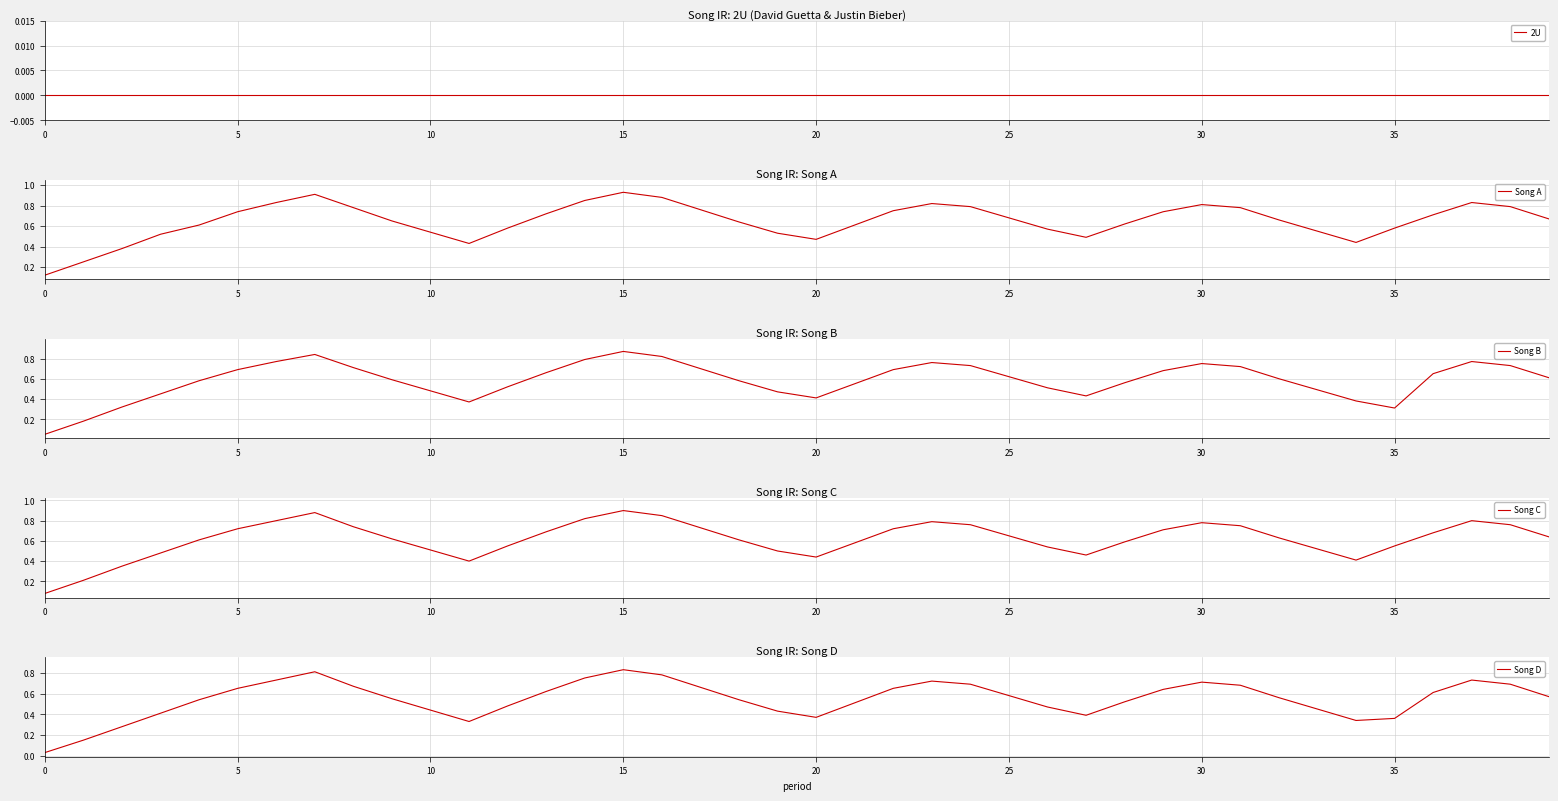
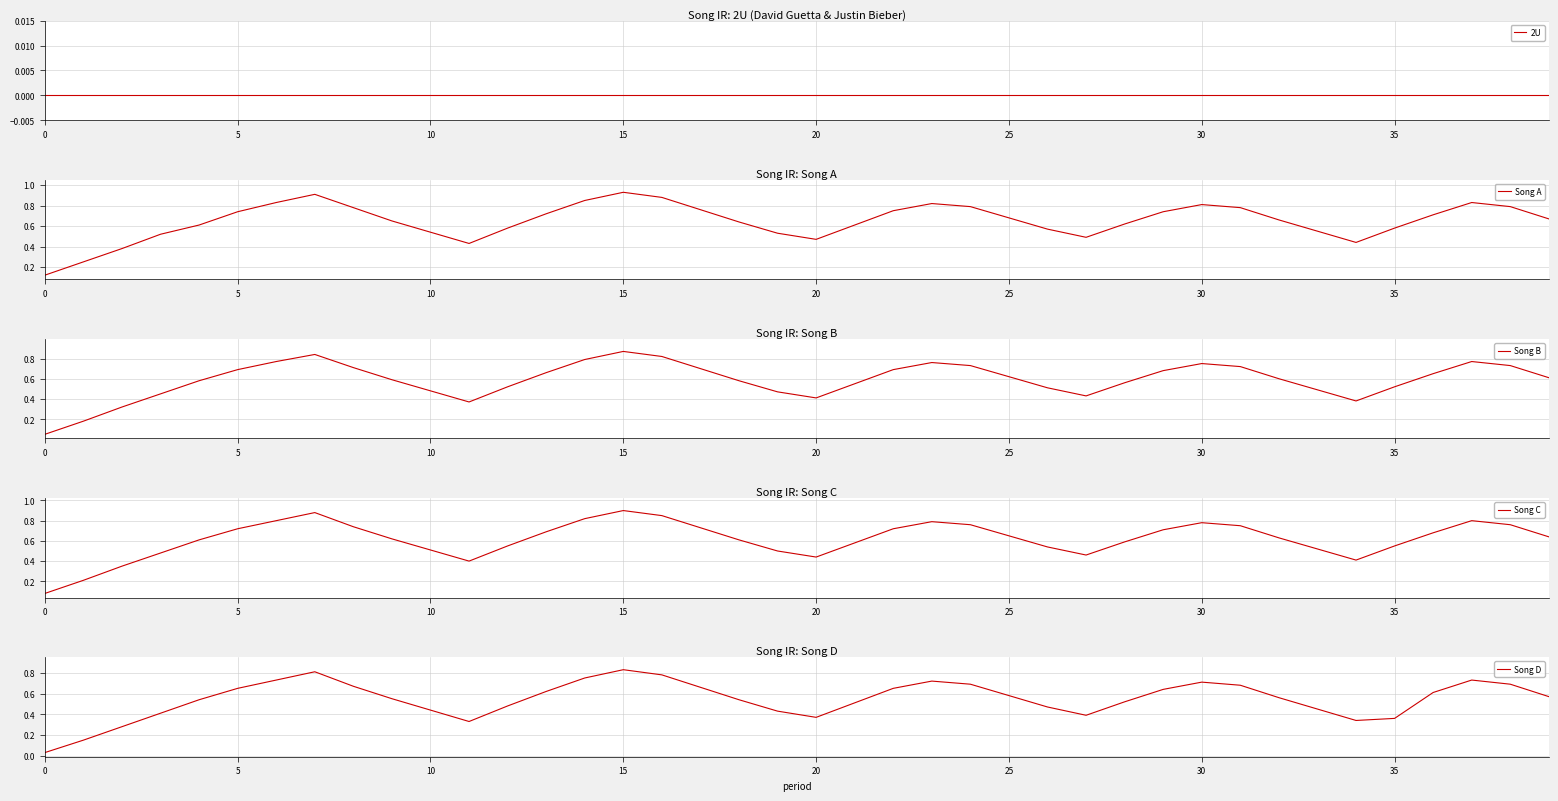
  {
    "Song IR: 2U (David Guetta & Justin Bieber)": {
      "0": 0.000,
      "5": 0.000,
      "10": 0.000,
      "15": 0.000,
      "20": 0.000,
      "25": 0.000,
      "30": 0.000,
      "35": 0.000
    },
    "Song IR: Song A": {
      "0": 0.12,
      "5": 0.74,
      "10": 0.54,
      "15": 0.93,
      "20": 0.47,
      "25": 0.68,
      "30": 0.81,
      "35": 0.58
    },
    "Song IR: Song B": {
      "0": 0.05,
      "5": 0.69,
      "10": 0.48,
      "15": 0.87,
      "20": 0.41,
      "25": 0.62,
      "30": 0.75,
-     "35": 0.31
+     "35": 0.52
    },
    "Song IR: Song C": {
      "0": 0.08,
      "5": 0.72,
      "10": 0.51,
      "15": 0.90,
      "20": 0.44,
      "25": 0.65,
      "30": 0.78,
      "35": 0.55
    },
    "Song IR: Song D": {
      "0": 0.03,
      "5": 0.65,
      "10": 0.44,
      "15": 0.83,
      "20": 0.37,
      "25": 0.58,
      "30": 0.71,
      "35": 0.36
    }
  }
